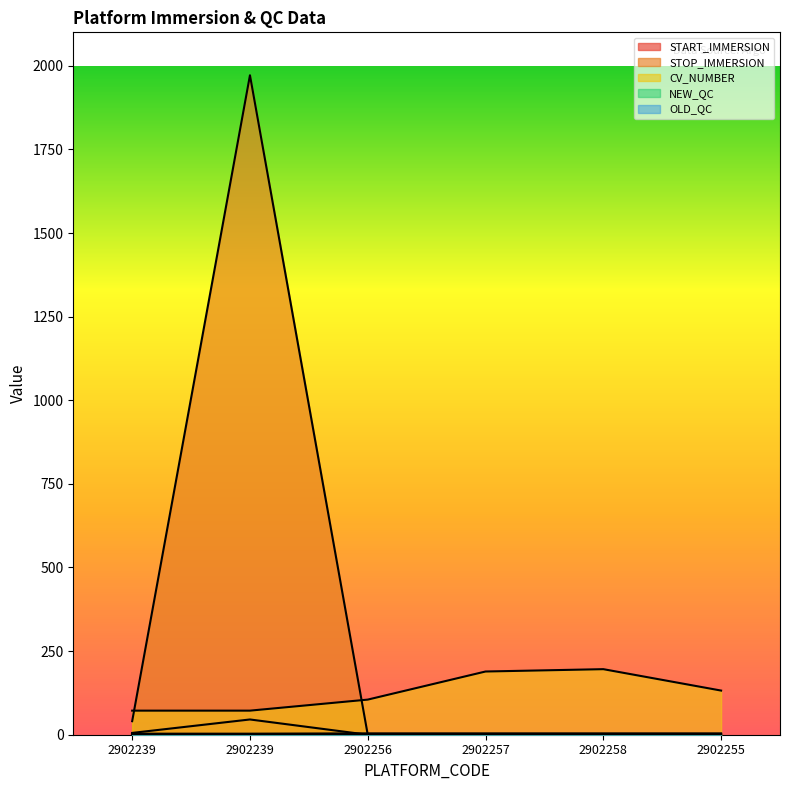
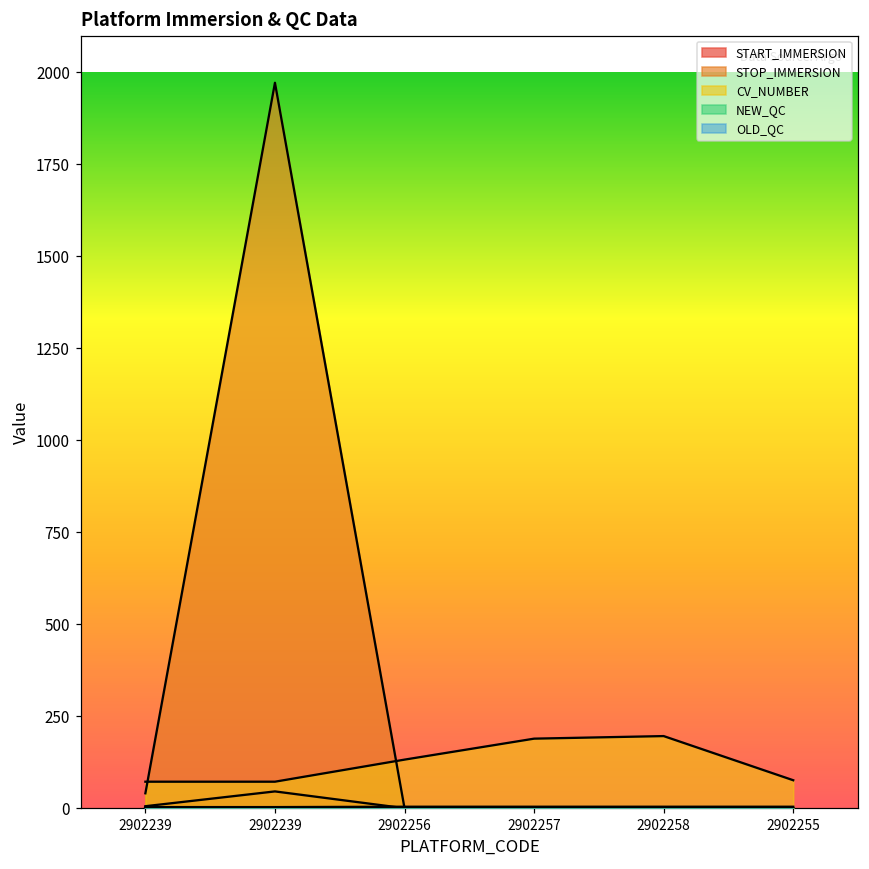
  {
    "CV_NUMBER": {
-     "2902256": 110,
+     "2902256": 130,
      "2902257": 190,
      "2902258": 200,
-     "2902255": 130
+     "2902255": 80
    }
  }
